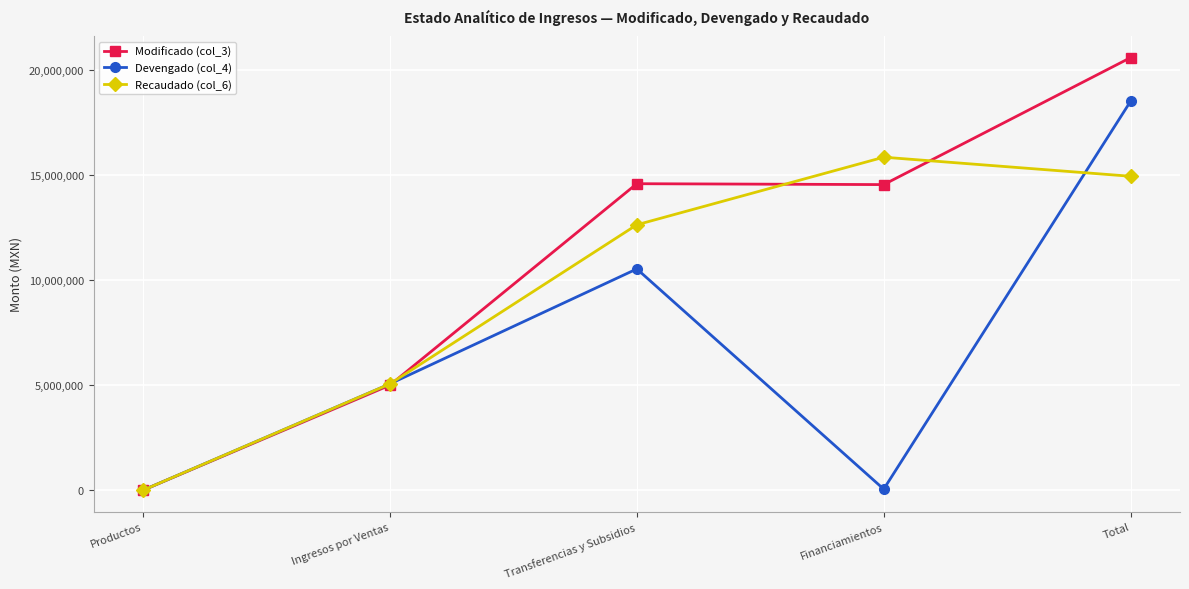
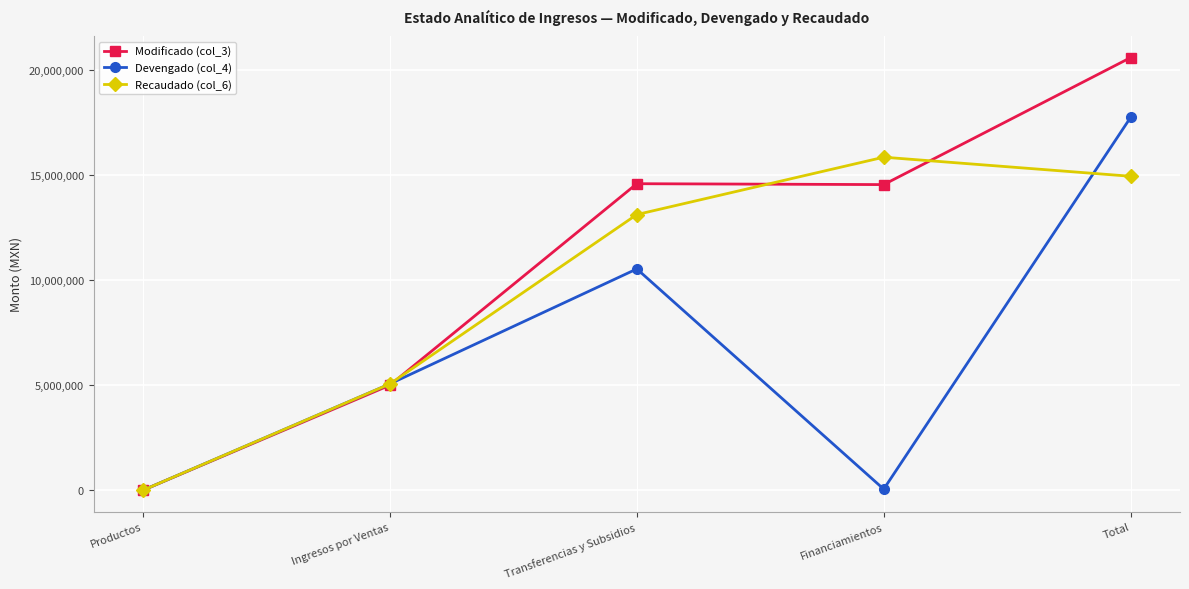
  {
    "Modificado (col_3)": {
      "Transferencias y Subsidios": "14,600,000",
      "Financiamientos": "14,500,000",
      "Total": "20,600,000"
    },
    "Devengado (col_4)": {
      "Transferencias y Subsidios": "10,500,000",
      "Financiamientos": "100,000",
-     "Total": "18,500,000"
+     "Total": "17,700,000"
    },
    "Recaudado (col_6)": {
-     "Transferencias y Subsidios": "12,600,000",
+     "Transferencias y Subsidios": "13,100,000",
      "Financiamientos": "15,800,000",
      "Total": "14,900,000"
    }
  }
